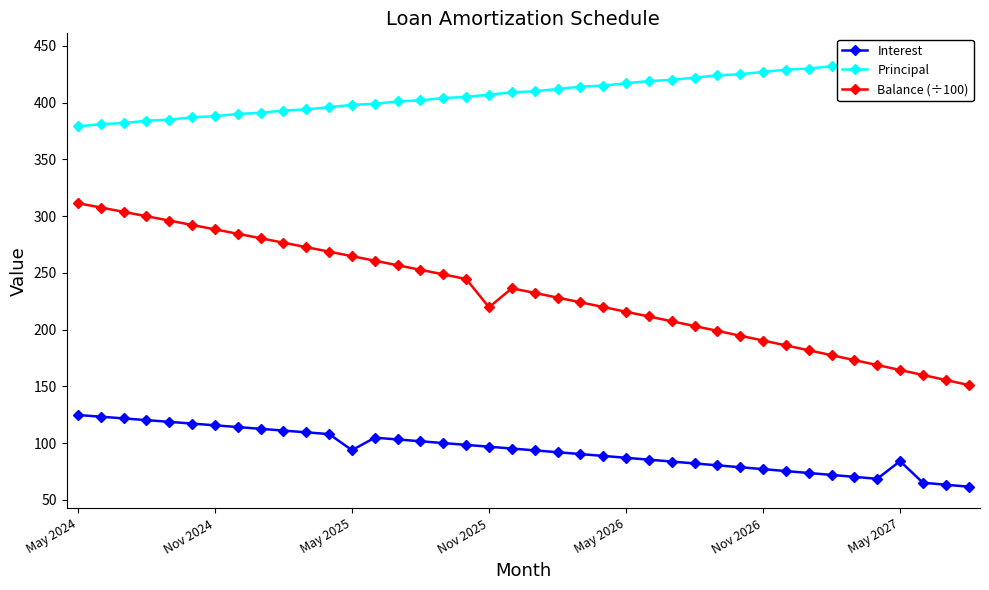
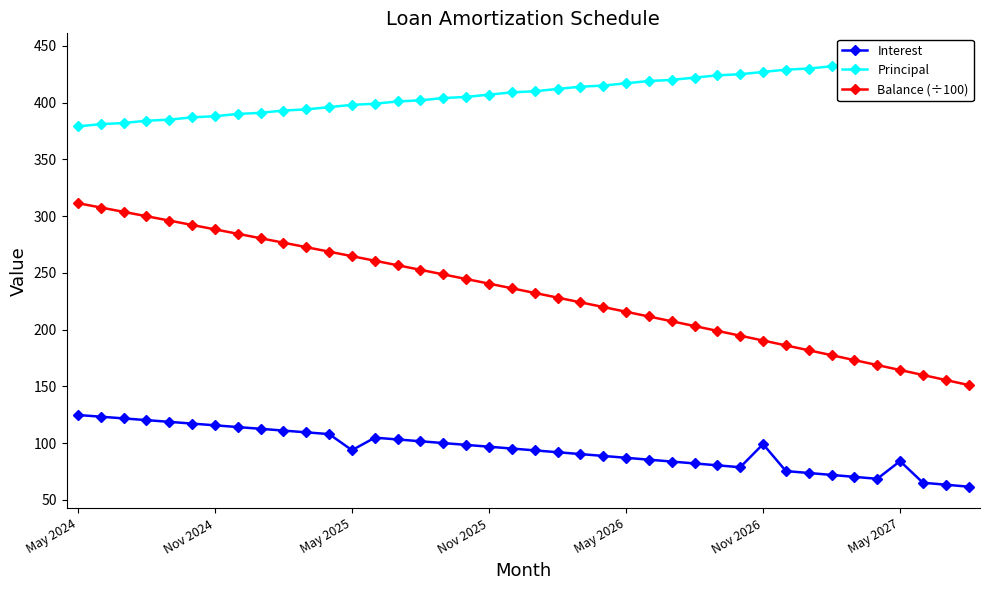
  {
    "Interest": {
      "May 2024": 125,
      "Nov 2024": 116,
      "May 2025": 94,
      "Nov 2025": 97,
      "May 2026": 87,
-     "Nov 2026": 77,
+     "Nov 2026": 99,
      "May 2027": 84
    },
    "Principal": {
      "May 2024": 379,
      "Nov 2024": 388,
      "May 2025": 398,
      "Nov 2025": 407,
      "May 2026": 417,
      "Nov 2026": 427
    },
    "Balance (÷100)": {
      "May 2024": 311,
      "Nov 2024": 288,
      "May 2025": 265,
-     "Nov 2025": 220,
+     "Nov 2025": 240,
      "May 2026": 216,
      "Nov 2026": 190,
      "May 2027": 164
    }
  }
